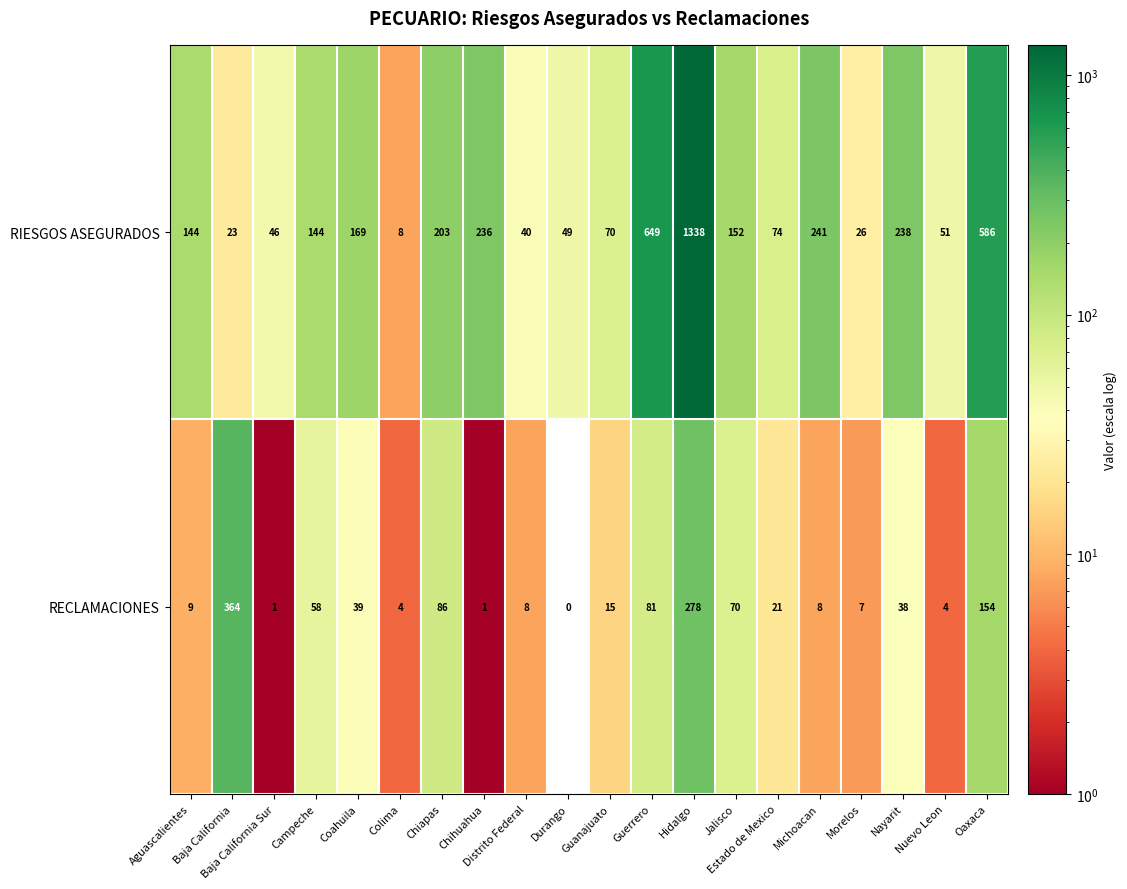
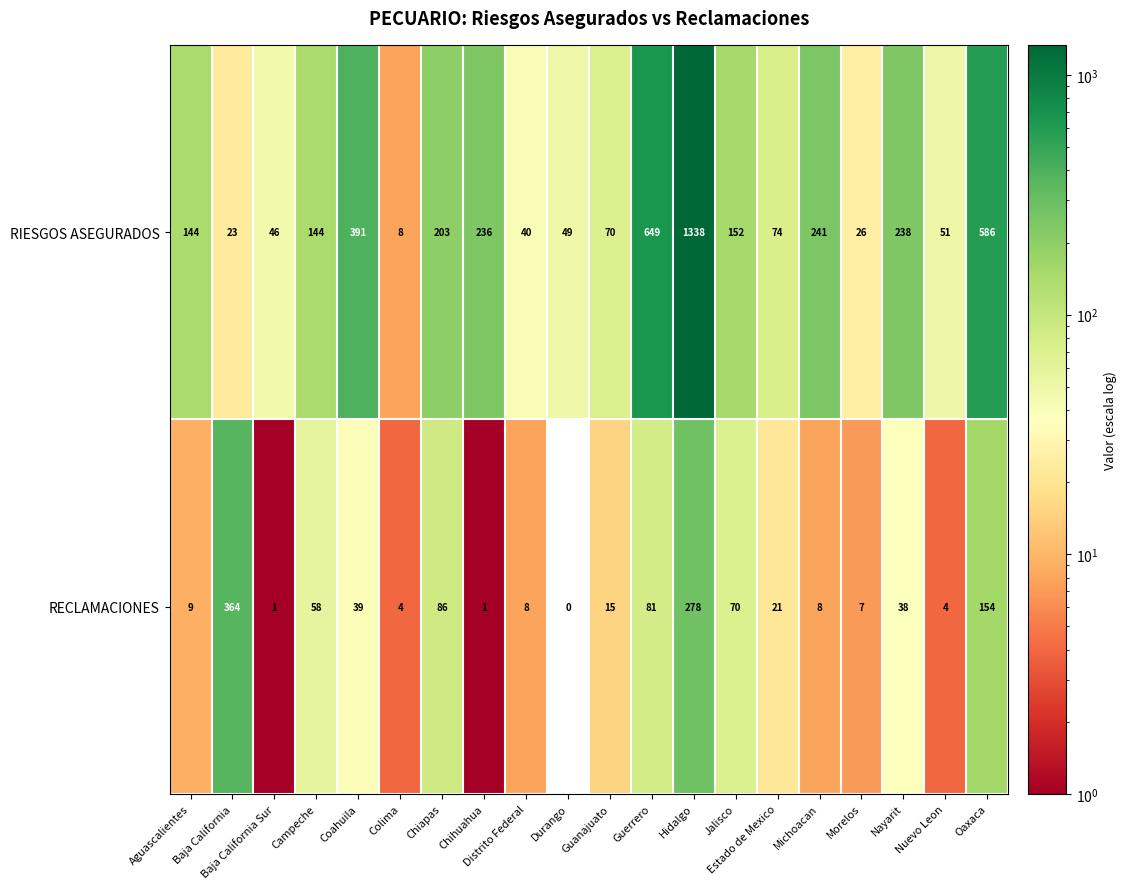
  {
    "RIESGOS ASEGURADOS": {
      "Aguascalientes": 144,
      "Baja California": 23,
      "Baja California Sur": 46,
      "Campeche": 144,
-     "Coahuila": 169,
+     "Coahuila": 391,
      "Colima": 8,
      "Chiapas": 203,
      "Chihuahua": 236,
      "Distrito Federal": 40,
      "Durango": 49,
      "Guanajuato": 70,
      "Guerrero": 649,
      "Hidalgo": 1338,
      "Jalisco": 152,
      "Estado de Mexico": 74,
      "Michoacan": 241,
      "Morelos": 26,
      "Nayarit": 238,
      "Nuevo Leon": 51,
      "Oaxaca": 586
    },
    "RECLAMACIONES": {
      "Aguascalientes": 9,
      "Baja California": 364,
      "Baja California Sur": 1,
      "Campeche": 58,
      "Coahuila": 39,
      "Colima": 4,
      "Chiapas": 86,
      "Chihuahua": 1,
      "Distrito Federal": 8,
      "Durango": 0,
      "Guanajuato": 15,
      "Guerrero": 81,
      "Hidalgo": 278,
      "Jalisco": 70,
      "Estado de Mexico": 21,
      "Michoacan": 8,
      "Morelos": 7,
      "Nayarit": 38,
      "Nuevo Leon": 4,
      "Oaxaca": 154
    }
  }
